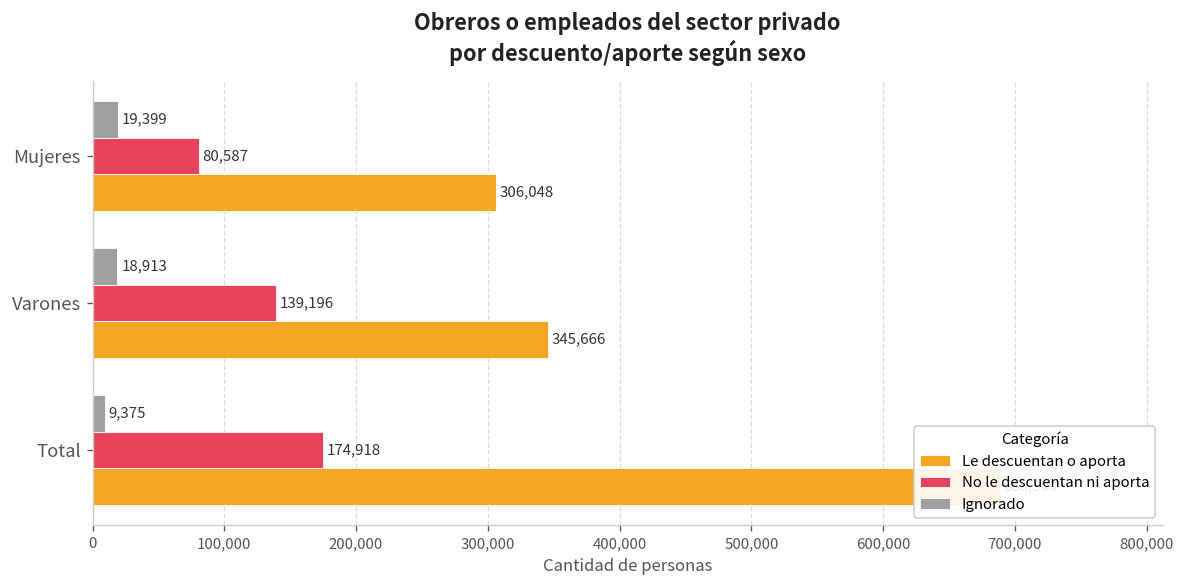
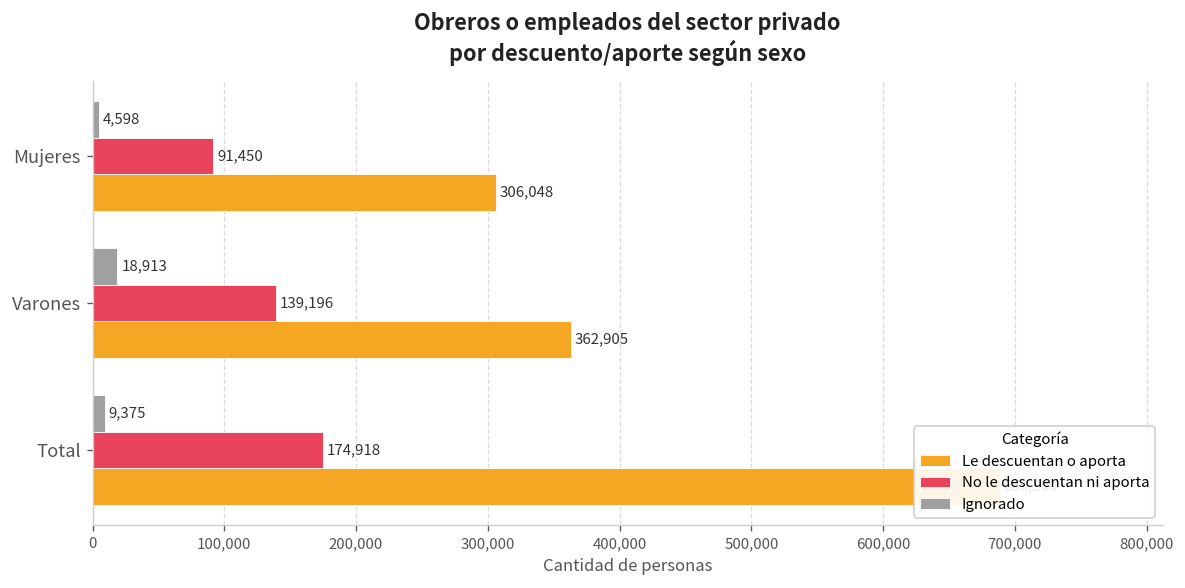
  {
    "Le descuentan o aporta": {
      "Mujeres": "306,048",
-     "Varones": "345,666"
+     "Varones": "362,905"
    },
    "No le descuentan ni aporta": {
-     "Mujeres": "80,587",
+     "Mujeres": "91,450",
      "Varones": "139,196",
      "Total": "174,918"
    },
    "Ignorado": {
-     "Mujeres": "19,399",
+     "Mujeres": "4,598",
      "Varones": "18,913",
      "Total": "9,375"
    }
  }
